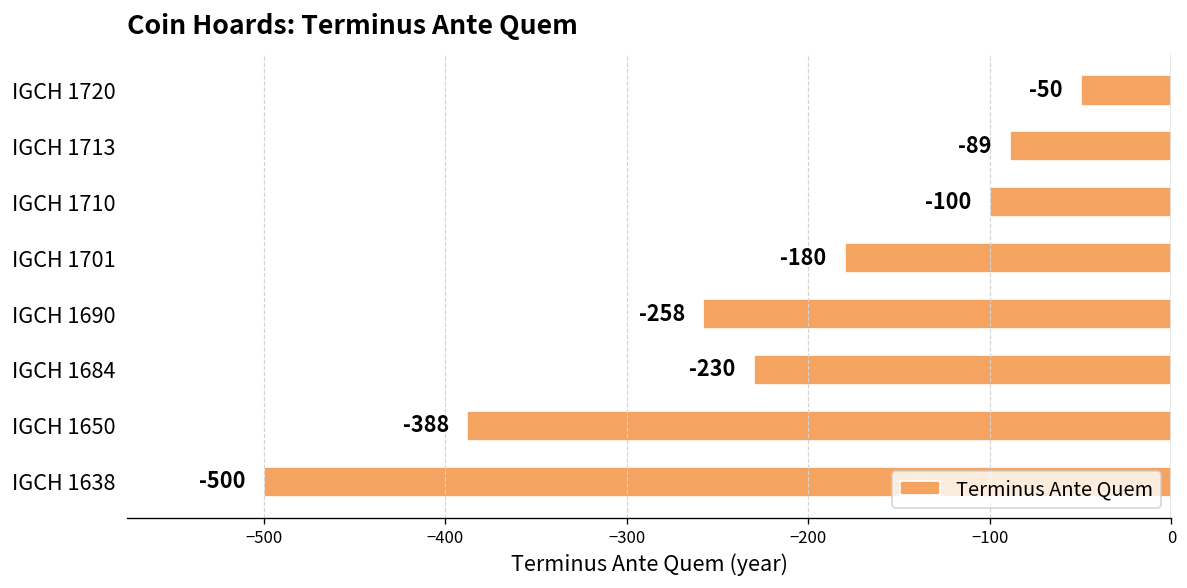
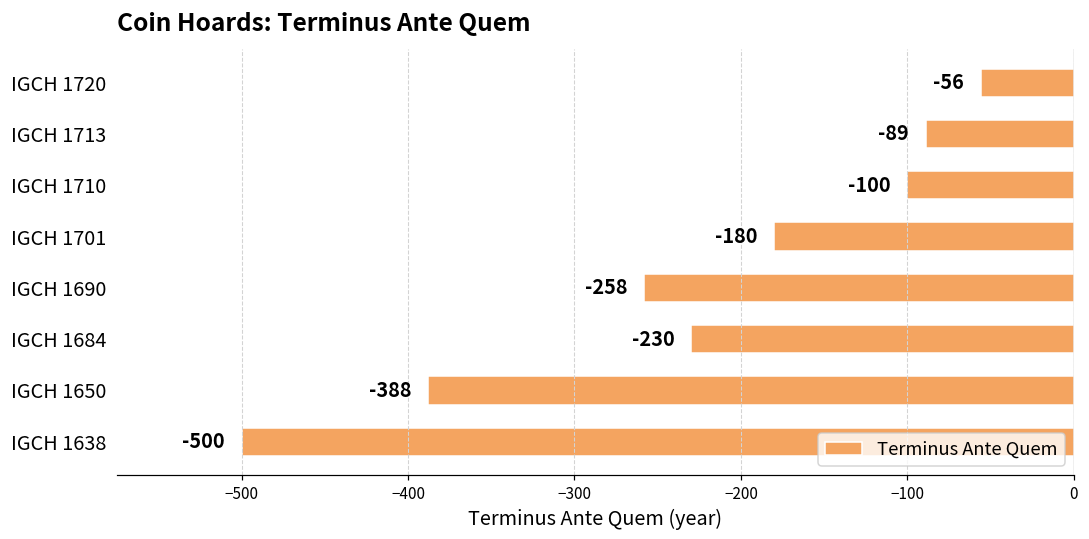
  {
-   "IGCH 1720": -50,
+   "IGCH 1720": -56,
    "IGCH 1713": -89,
    "IGCH 1710": -100,
    "IGCH 1701": -180,
    "IGCH 1690": -258,
    "IGCH 1684": -230,
    "IGCH 1650": -388,
    "IGCH 1638": -500
  }
